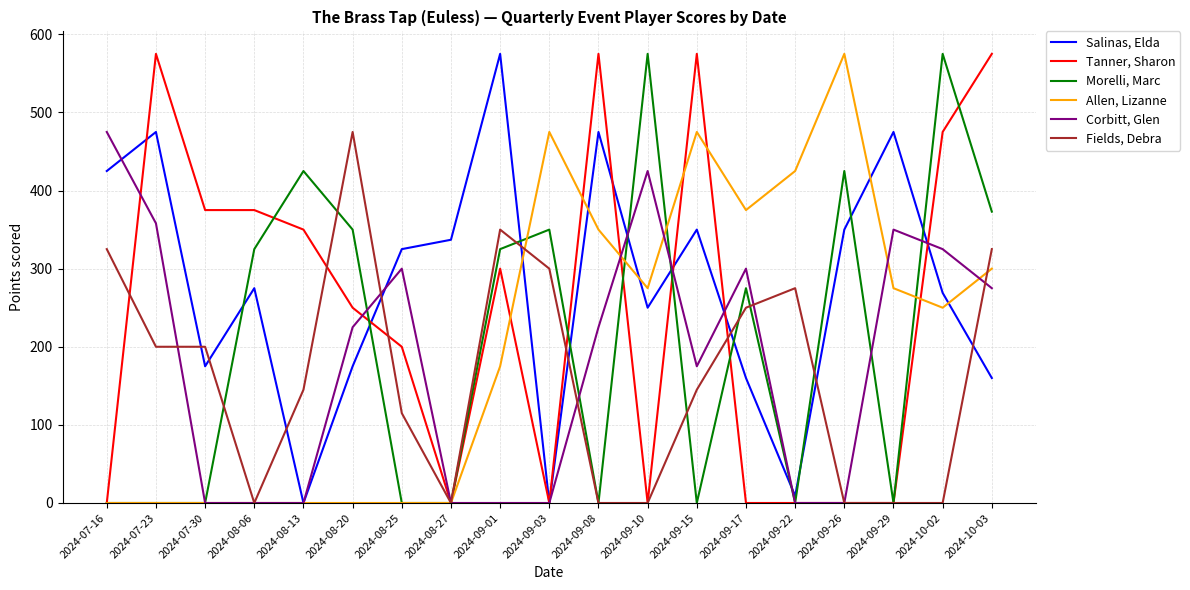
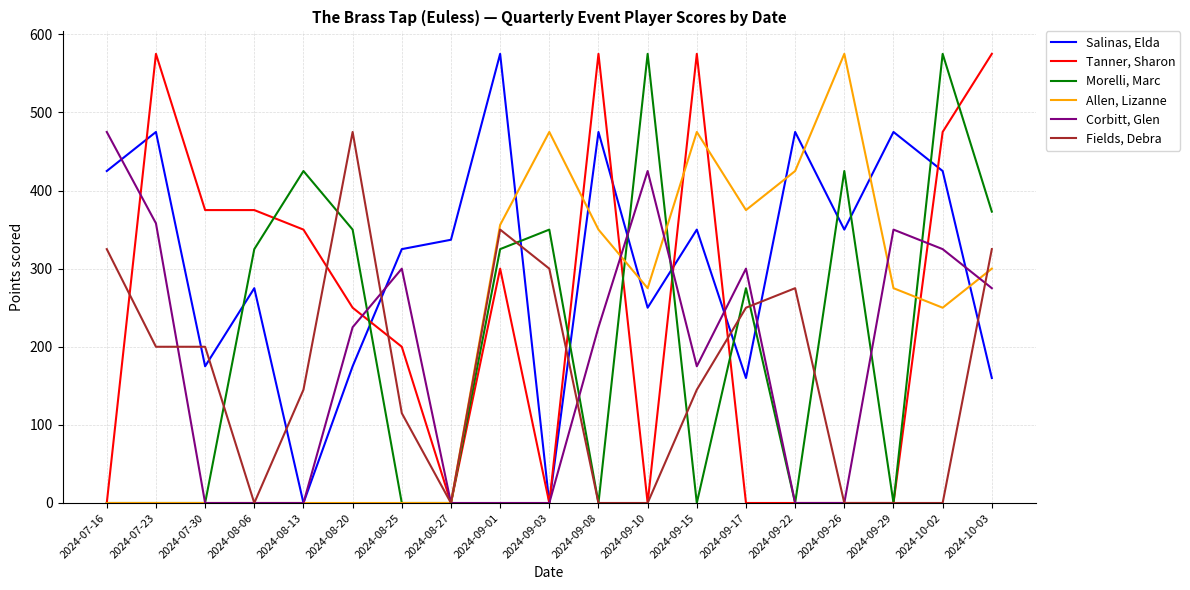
  {
    "Salinas, Elda": {
      "2024-07-16": 430,
      "2024-07-23": 480,
      "2024-07-30": 180,
      "2024-08-06": 280,
      "2024-08-20": 180,
      "2024-08-25": 330,
      "2024-08-27": 340,
      "2024-09-01": 580,
      "2024-09-08": 480,
      "2024-09-10": 250,
      "2024-09-15": 350,
      "2024-09-17": 160,
-     "2024-09-22": 10,
+     "2024-09-22": 480,
      "2024-09-26": 350,
      "2024-09-29": 480,
-     "2024-10-02": 270,
+     "2024-10-02": 430,
      "2024-10-03": 160
    },
    "Tanner, Sharon": {
      "2024-07-23": 580,
      "2024-07-30": 380,
      "2024-08-06": 380,
      "2024-08-13": 350,
      "2024-08-20": 250,
      "2024-08-25": 200,
      "2024-09-01": 300,
      "2024-09-08": 580,
      "2024-09-15": 580,
      "2024-09-17": 0,
      "2024-10-02": 480,
      "2024-10-03": 580
    },
    "Morelli, Marc": {
      "2024-08-06": 330,
      "2024-08-13": 430,
      "2024-08-20": 350,
      "2024-09-01": 330,
      "2024-09-03": 350,
      "2024-09-10": 580,
      "2024-09-15": 0,
      "2024-09-17": 280,
      "2024-09-26": 430,
      "2024-10-02": 580,
      "2024-10-03": 370
    },
    "Allen, Lizanne": {
      "2024-08-20": 0,
-     "2024-09-01": 180,
+     "2024-09-01": 360,
      "2024-09-03": 480,
      "2024-09-08": 350,
      "2024-09-10": 280,
      "2024-09-15": 480,
      "2024-09-17": 380,
      "2024-09-22": 430,
      "2024-09-26": 580,
      "2024-09-29": 280,
      "2024-10-02": 250,
      "2024-10-03": 300
    },
    "Corbitt, Glen": {
      "2024-07-16": 480,
      "2024-07-23": 360,
      "2024-08-20": 230,
      "2024-08-25": 300,
      "2024-09-01": 0,
      "2024-09-08": 230,
      "2024-09-10": 430,
      "2024-09-15": 180,
      "2024-09-17": 300,
      "2024-09-29": 350,
      "2024-10-02": 330,
      "2024-10-03": 280
    },
    "Fields, Debra": {
      "2024-07-16": 330,
      "2024-07-23": 200,
      "2024-07-30": 200,
      "2024-08-13": 150,
      "2024-08-20": 480,
      "2024-08-25": 120,
      "2024-09-01": 350,
      "2024-09-03": 300,
      "2024-09-15": 150,
      "2024-09-17": 250,
      "2024-09-22": 280,
      "2024-10-02": 0,
      "2024-10-03": 330
    }
  }
